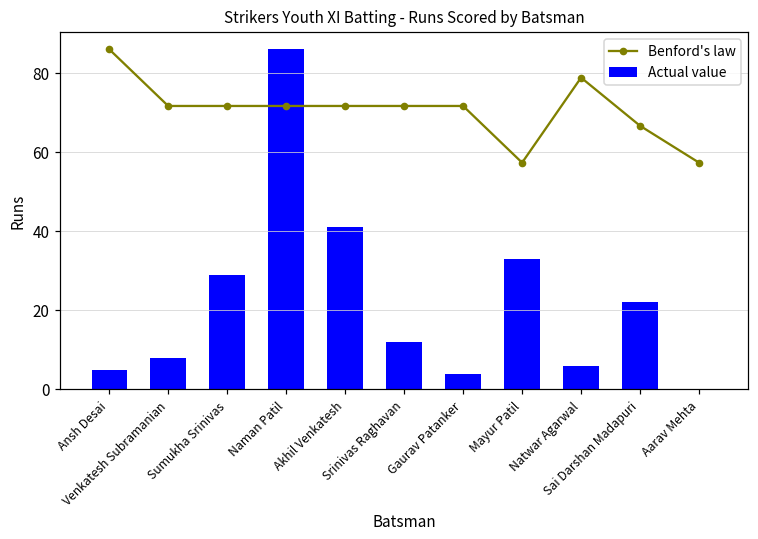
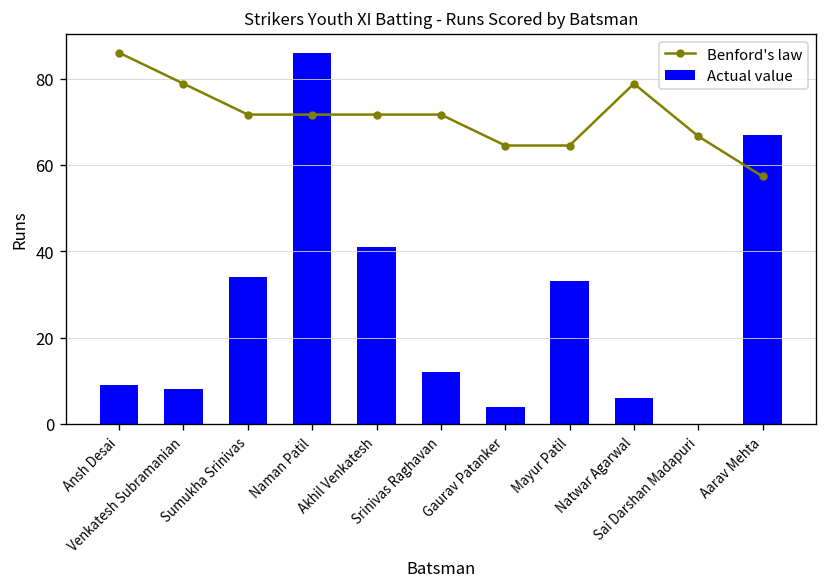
  {
    "Actual value": {
-     "Ansh Desai": 5,
+     "Ansh Desai": 9,
      "Venkatesh Subramanian": 8,
-     "Sumukha Srinivas": 29,
+     "Sumukha Srinivas": 34,
      "Naman Patil": 86,
      "Akhil Venkatesh": 41,
      "Srinivas Raghavan": 12,
      "Gaurav Patanker": 4,
      "Mayur Patil": 33,
      "Natwar Agarwal": 6,
-     "Sai Darshan Madapuri": 22,
-     "Aarav Mehta": 0
+     "Sai Darshan Madapuri": 0,
+     "Aarav Mehta": 67
    },
    "Benford's law": {
      "Ansh Desai": 86,
-     "Venkatesh Subramanian": 72,
+     "Venkatesh Subramanian": 79,
      "Sumukha Srinivas": 72,
      "Naman Patil": 72,
      "Akhil Venkatesh": 72,
      "Srinivas Raghavan": 72,
-     "Gaurav Patanker": 72,
-     "Mayur Patil": 57,
+     "Gaurav Patanker": 65,
+     "Mayur Patil": 65,
      "Natwar Agarwal": 79,
      "Sai Darshan Madapuri": 67,
      "Aarav Mehta": 57
    }
  }
